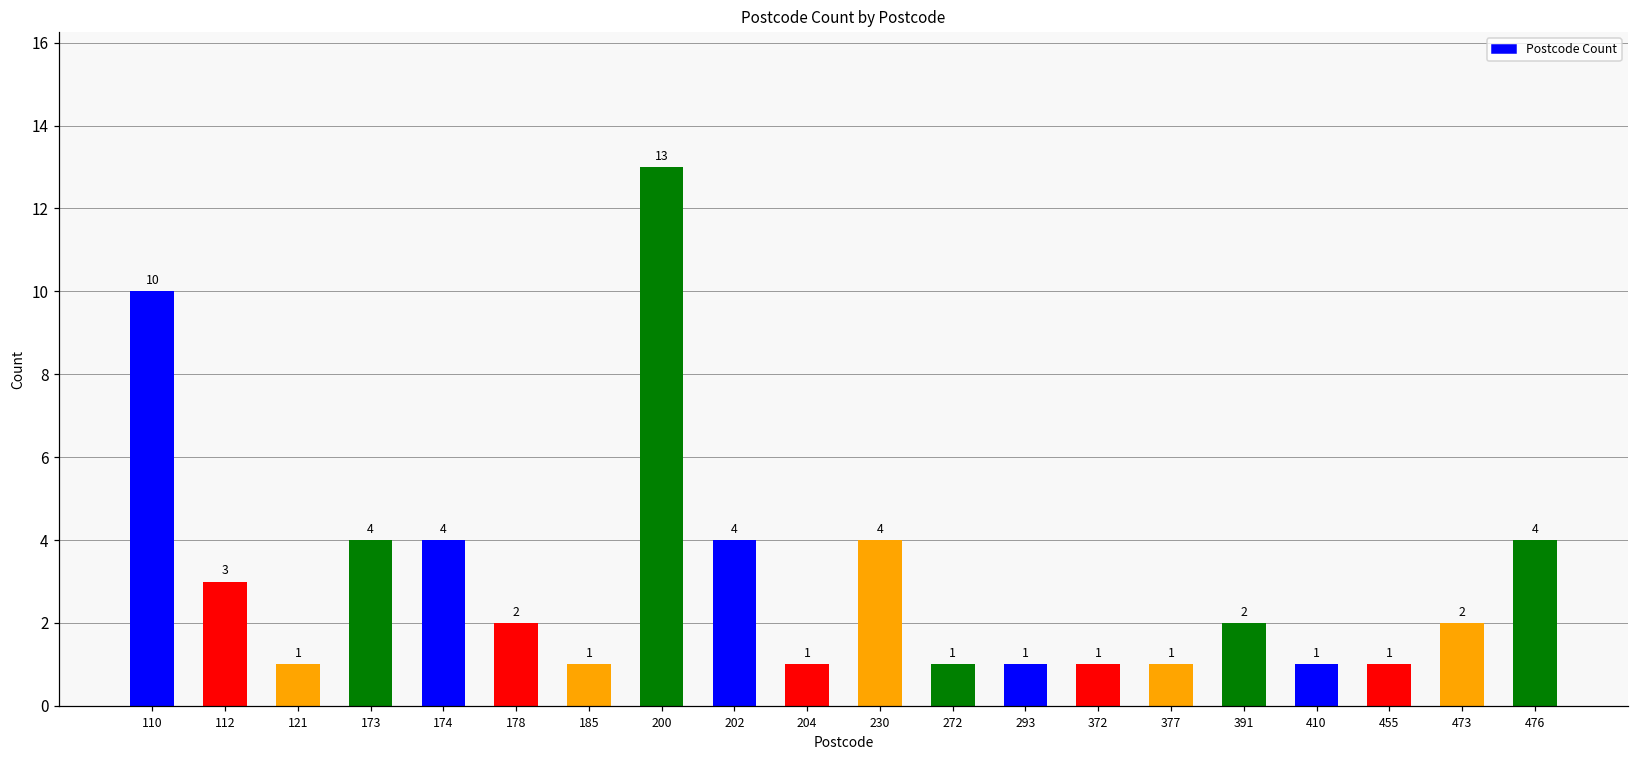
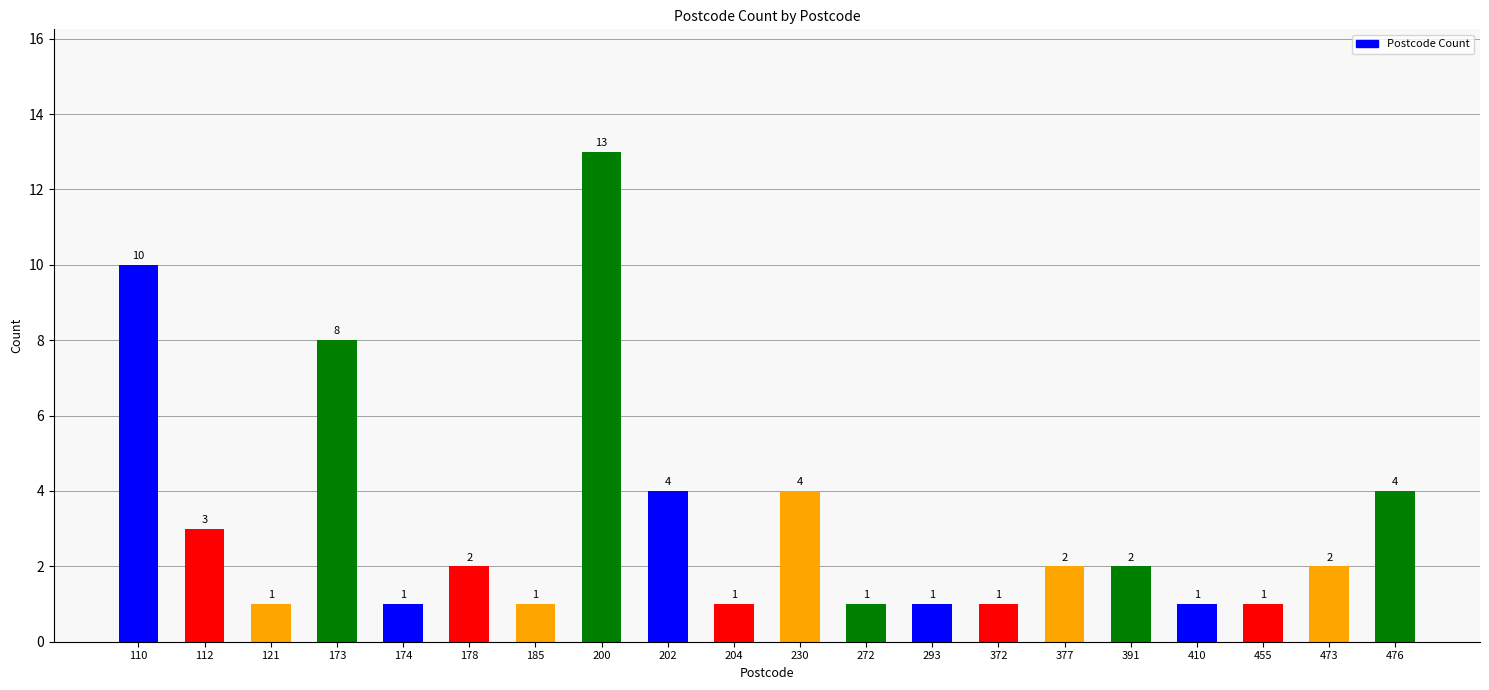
  {
    "110": 10,
    "112": 3,
    "121": 1,
-   "173": 4,
-   "174": 4,
+   "173": 8,
+   "174": 1,
    "178": 2,
    "185": 1,
    "200": 13,
    "202": 4,
    "204": 1,
    "230": 4,
    "272": 1,
    "293": 1,
    "372": 1,
-   "377": 1,
+   "377": 2,
    "391": 2,
    "410": 1,
    "455": 1,
    "473": 2,
    "476": 4
  }
